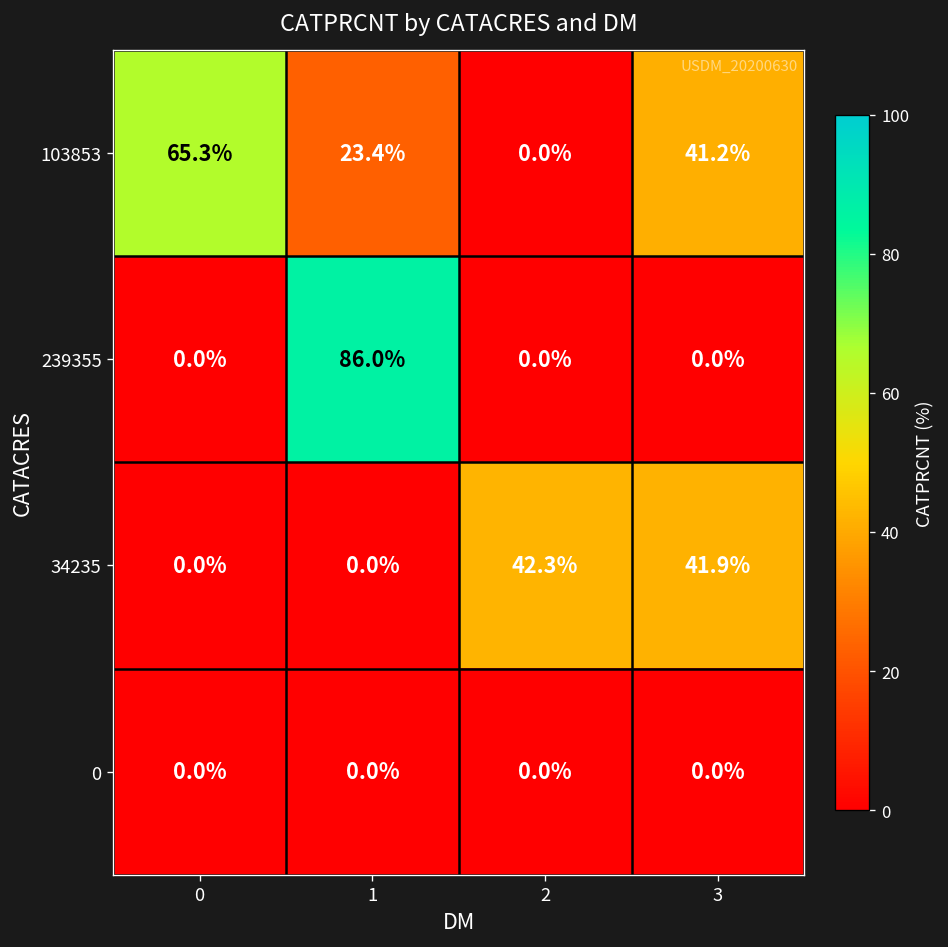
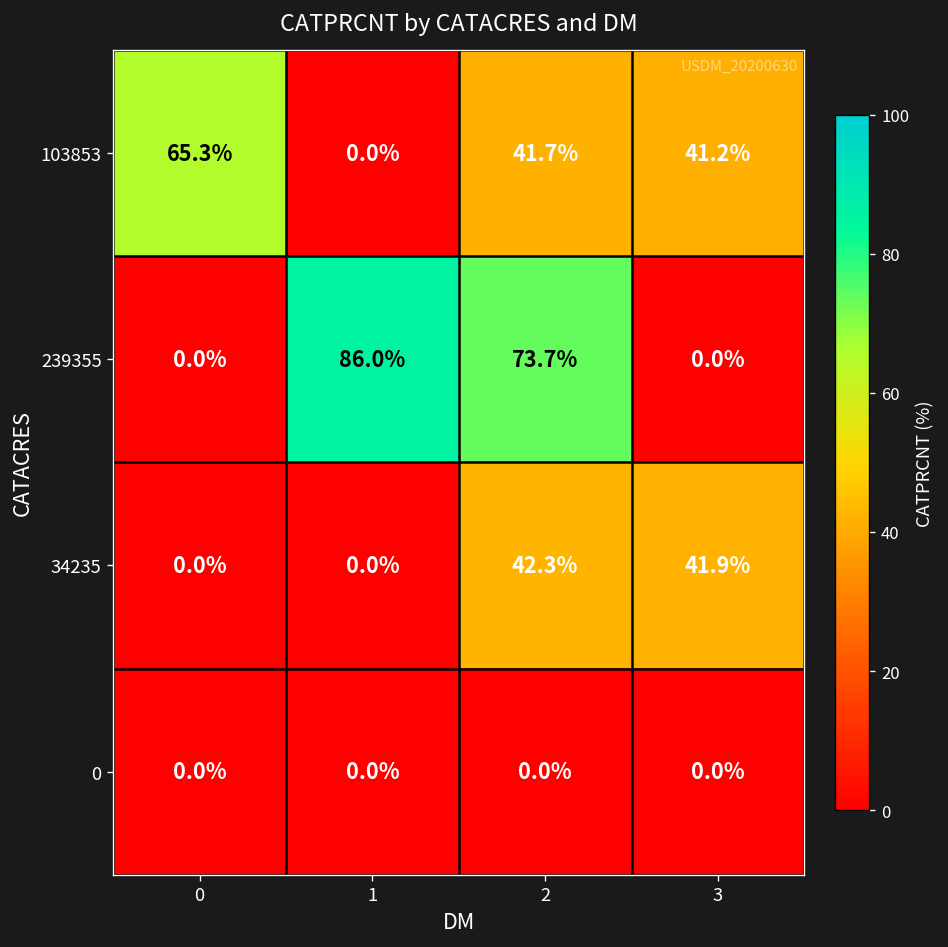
  {
    "103853": {
      "0": "65.3%",
-     "1": "23.4%",
-     "2": "0.0%"
+     "1": "0.0%",
+     "2": "41.7%"
    },
    "239355": {
      "0": "0.0%",
      "1": "86.0%",
-     "2": "0.0%",
+     "2": "73.7%",
      "3": "0.0%"
    },
    "34235": {
      "0": "0.0%",
      "1": "0.0%",
      "2": "42.3%",
      "3": "41.9%"
    },
    "0": {
      "0": "0.0%",
      "1": "0.0%",
      "2": "0.0%",
      "3": "0.0%"
    }
  }
